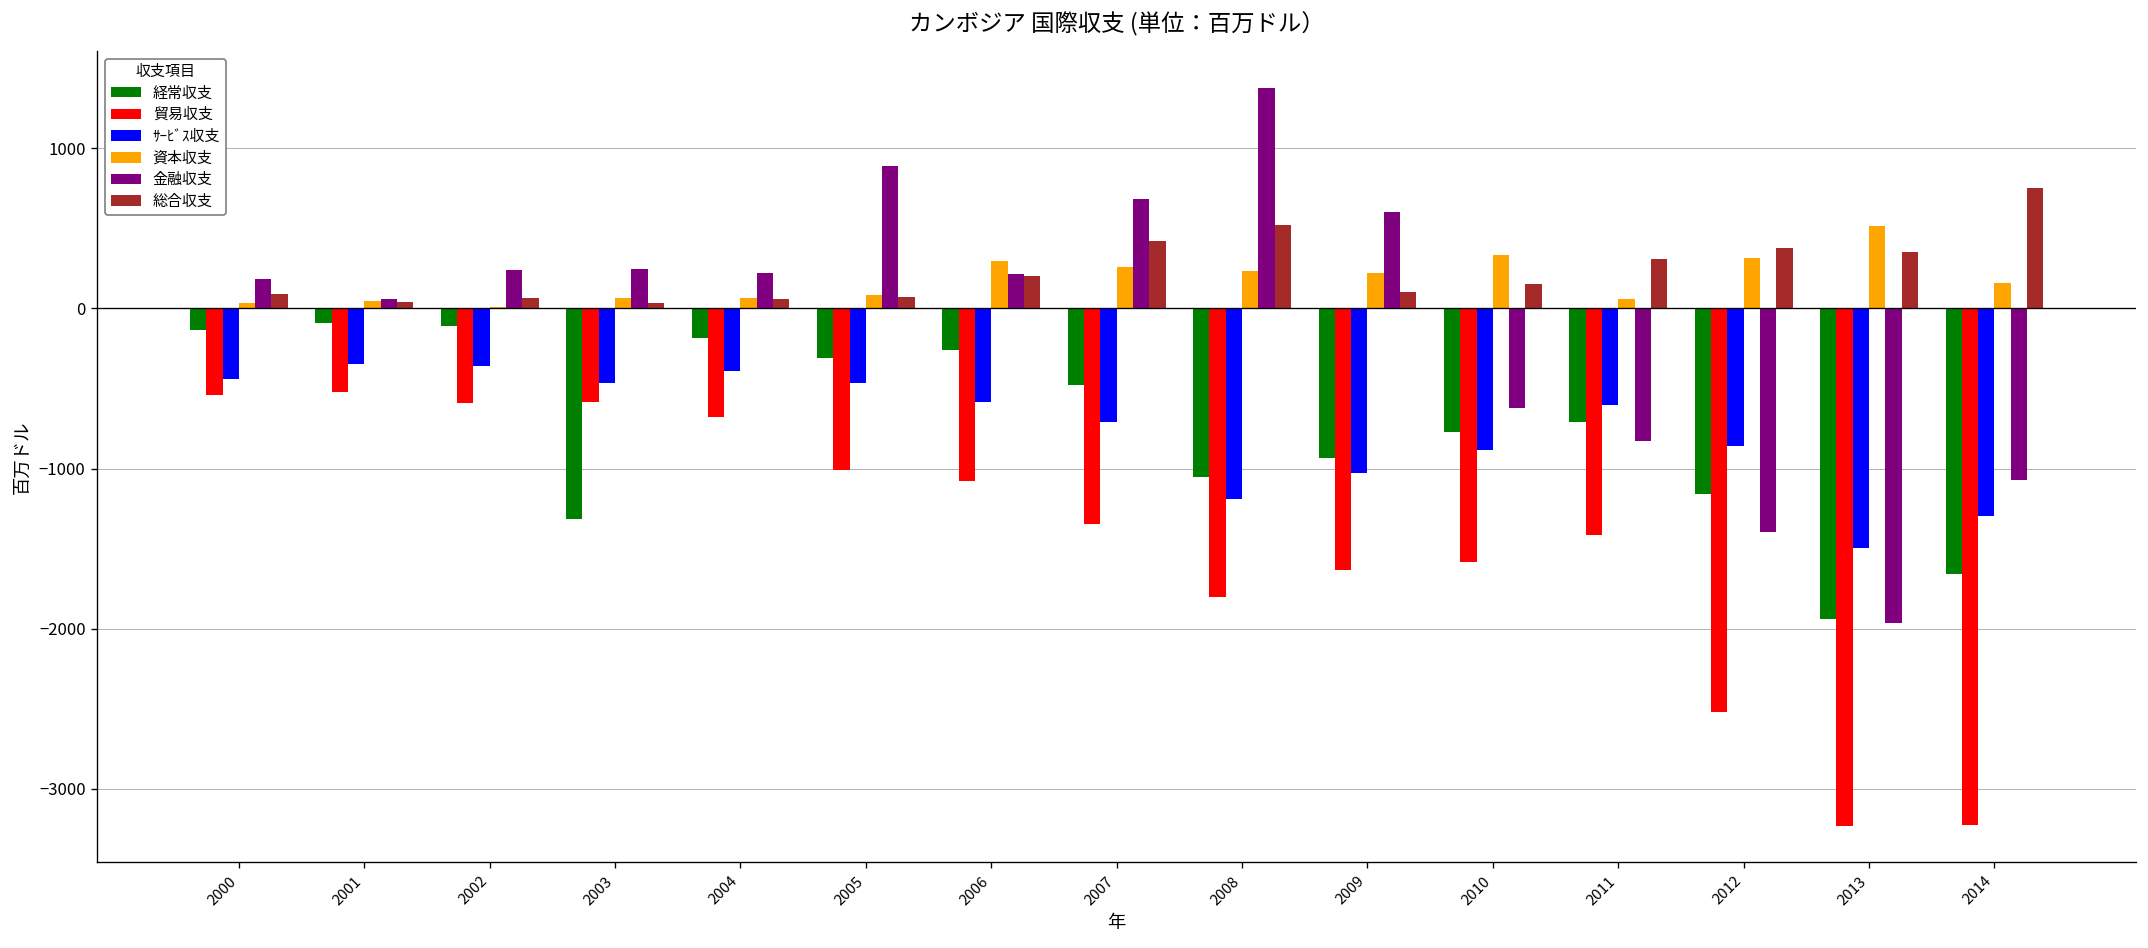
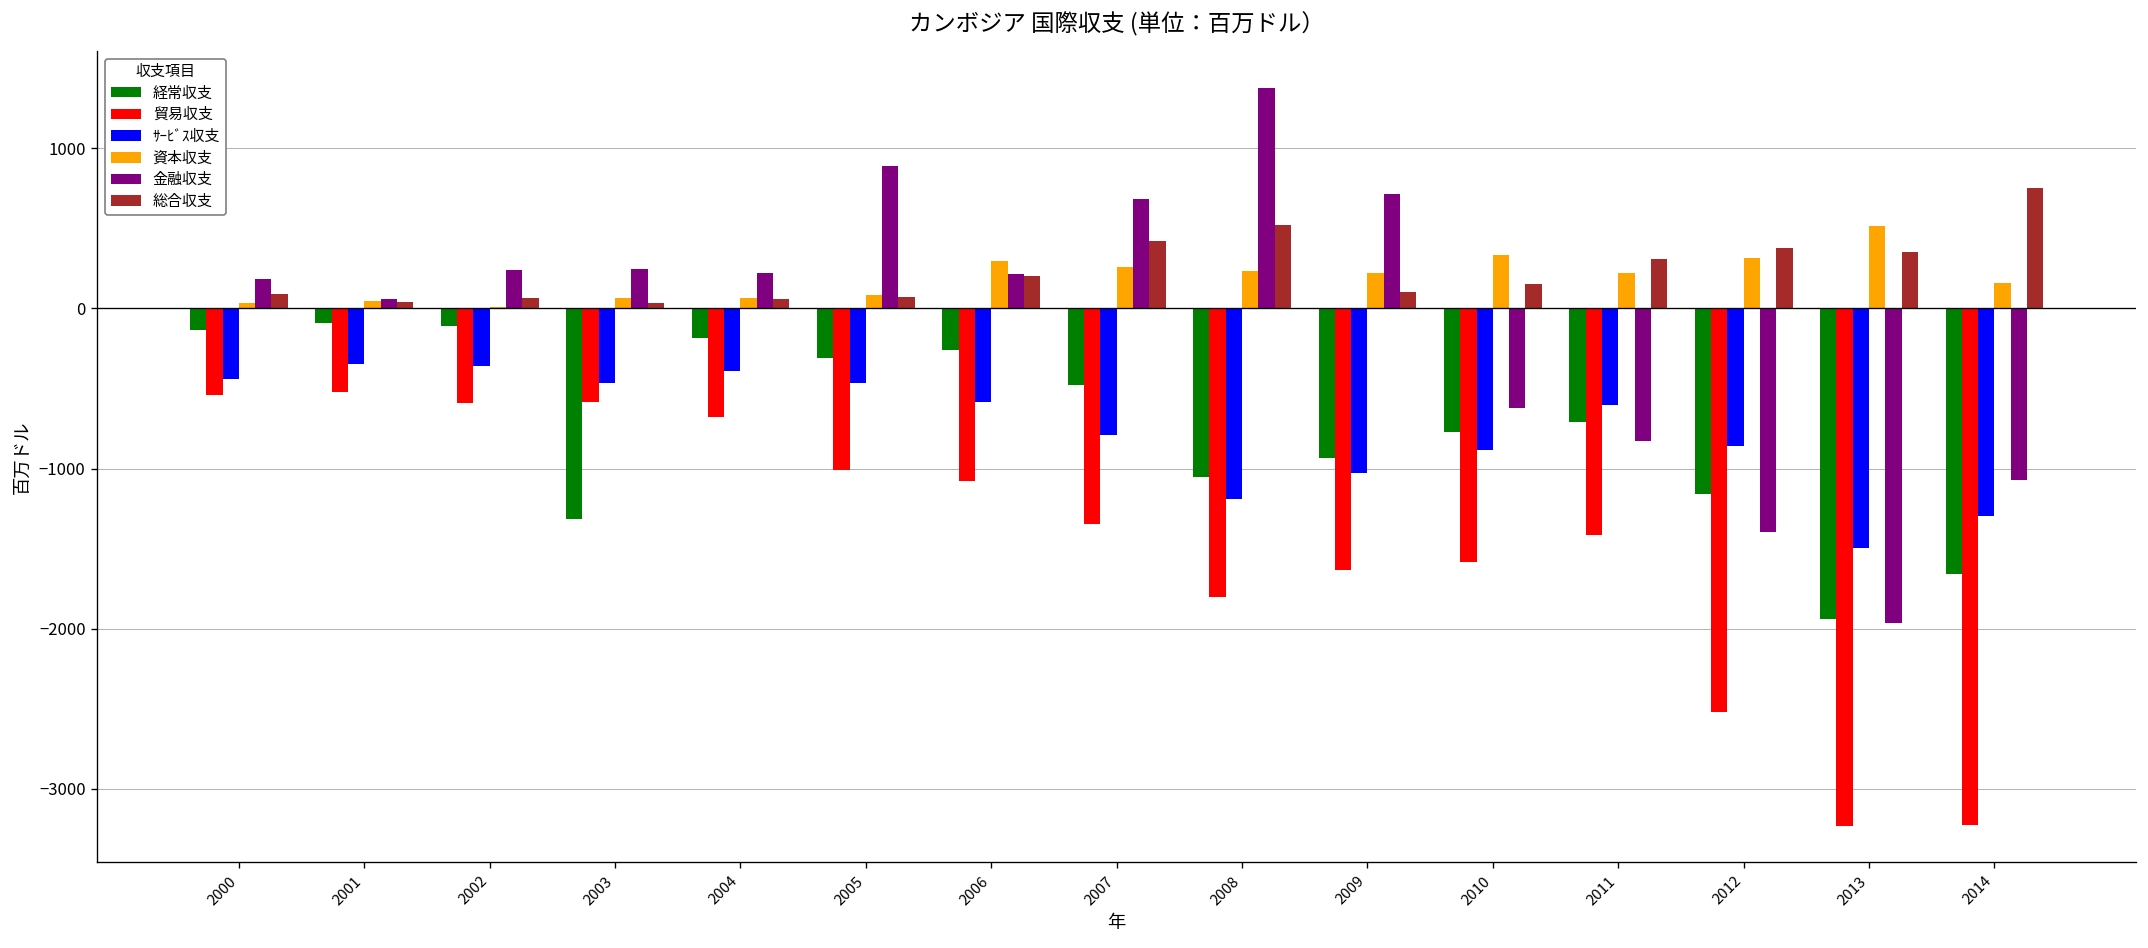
  {
    "経常収支": {
      "2000": -140,
      "2001": -90,
      "2002": -110,
      "2003": -1310,
      "2004": -180,
      "2005": -310,
      "2006": -260,
      "2007": -480,
      "2008": -1050,
      "2009": -930,
      "2010": -770,
      "2011": -710,
      "2012": -1160,
      "2013": -1940,
      "2014": -1660
    },
    "貿易収支": {
      "2000": -540,
      "2001": -520,
      "2002": -590,
      "2003": -580,
      "2004": -680,
      "2005": -1010,
      "2006": -1080,
      "2007": -1340,
      "2008": -1800,
      "2009": -1630,
      "2010": -1580,
      "2011": -1420,
      "2012": -2520,
      "2013": -3230,
      "2014": -3220
    },
    "ｻｰﾋﾞｽ収支": {
      "2000": -440,
      "2001": -350,
      "2002": -360,
      "2003": -470,
      "2004": -390,
      "2005": -470,
      "2006": -590,
-     "2007": -710,
+     "2007": -790,
      "2008": -1190,
      "2009": -1030,
      "2010": -880,
      "2011": -600,
      "2012": -860,
      "2013": -1500,
      "2014": -1290
    },
    "資本収支": {
      "2000": 40,
      "2001": 40,
      "2003": 70,
      "2004": 70,
      "2005": 80,
      "2006": 300,
      "2007": 260,
      "2008": 230,
      "2009": 220,
      "2010": 330,
-     "2011": 60,
+     "2011": 220,
      "2012": 320,
      "2013": 510,
      "2014": 160
    },
    "金融収支": {
      "2000": 180,
      "2001": 60,
      "2002": 240,
      "2003": 240,
      "2004": 220,
      "2005": 890,
      "2006": 210,
      "2007": 680,
      "2008": 1380,
-     "2009": 600,
+     "2009": 720,
      "2010": -620,
      "2011": -820,
      "2012": -1390,
      "2013": -1960,
      "2014": -1070
    },
    "総合収支": {
      "2000": 90,
      "2001": 40,
      "2002": 70,
      "2003": 40,
      "2004": 60,
      "2005": 70,
      "2006": 200,
      "2007": 420,
      "2008": 520,
      "2009": 100,
      "2010": 150,
      "2011": 310,
      "2012": 380,
      "2013": 350,
      "2014": 750
    }
  }
